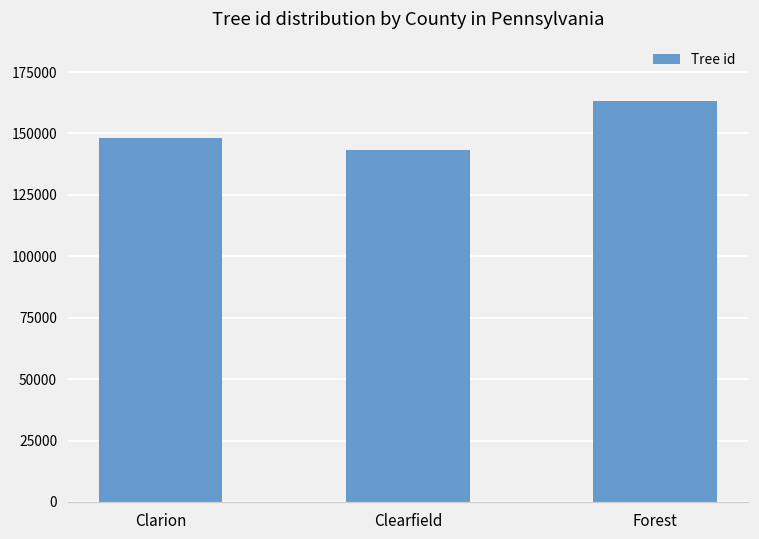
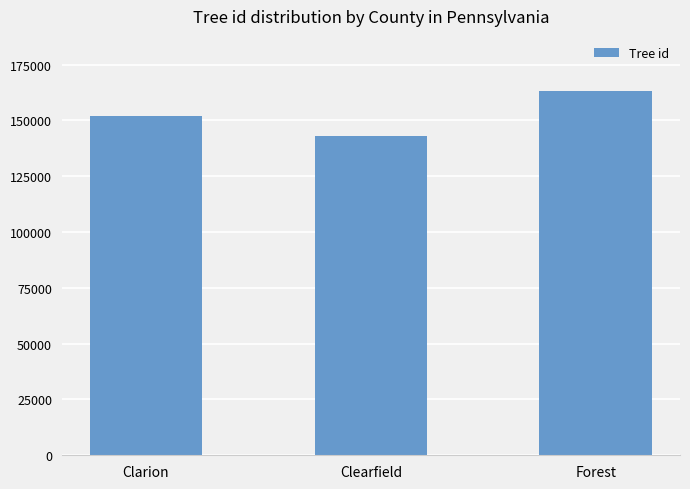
  {
-   "Clarion": 148000,
+   "Clarion": 152000,
    "Clearfield": 143000,
    "Forest": 163000
  }
